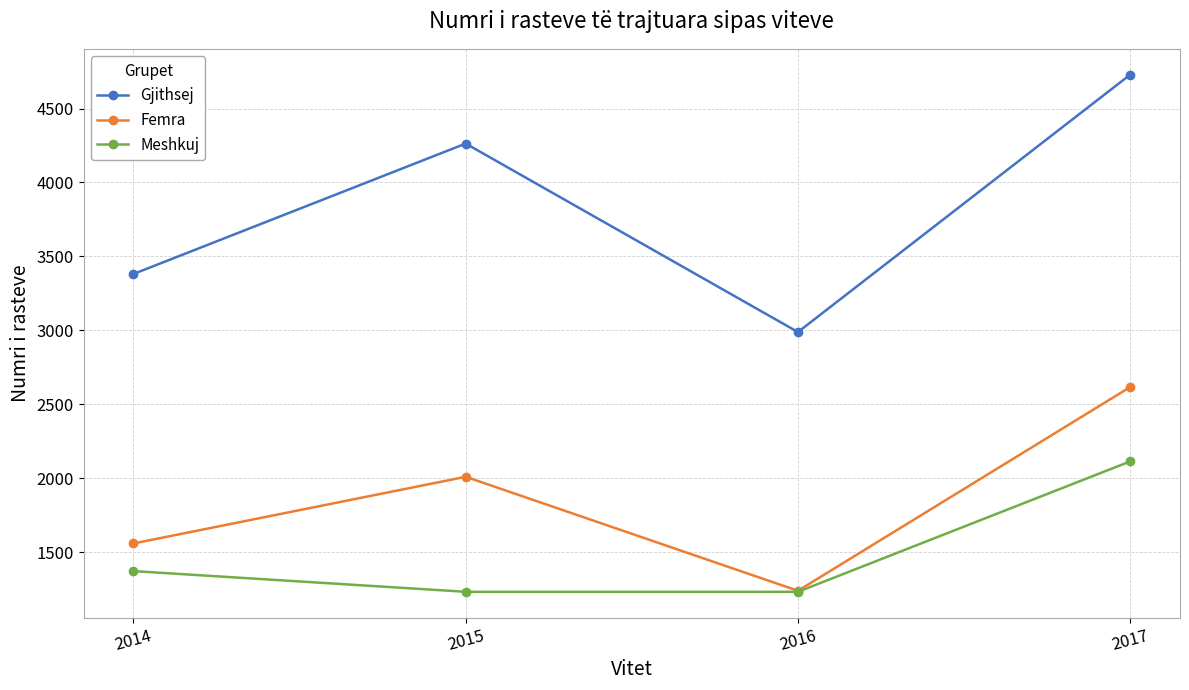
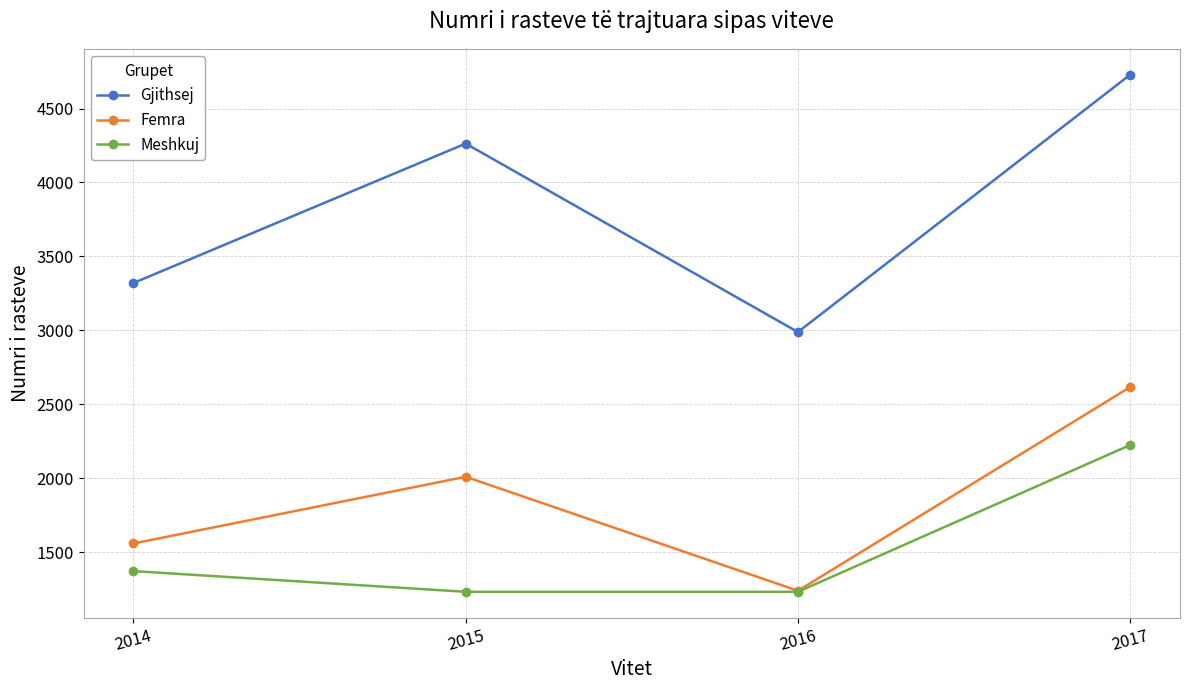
  {
    "Gjithsej": {
-     "2014": 3380,
+     "2014": 3320,
      "2015": 4260,
      "2016": 2990,
      "2017": 4730
    },
    "Femra": {
      "2014": 1560,
      "2015": 2010,
      "2017": 2620
    },
    "Meshkuj": {
      "2014": 1370,
      "2015": 1230,
-     "2017": 2110
+     "2017": 2220
    }
  }
